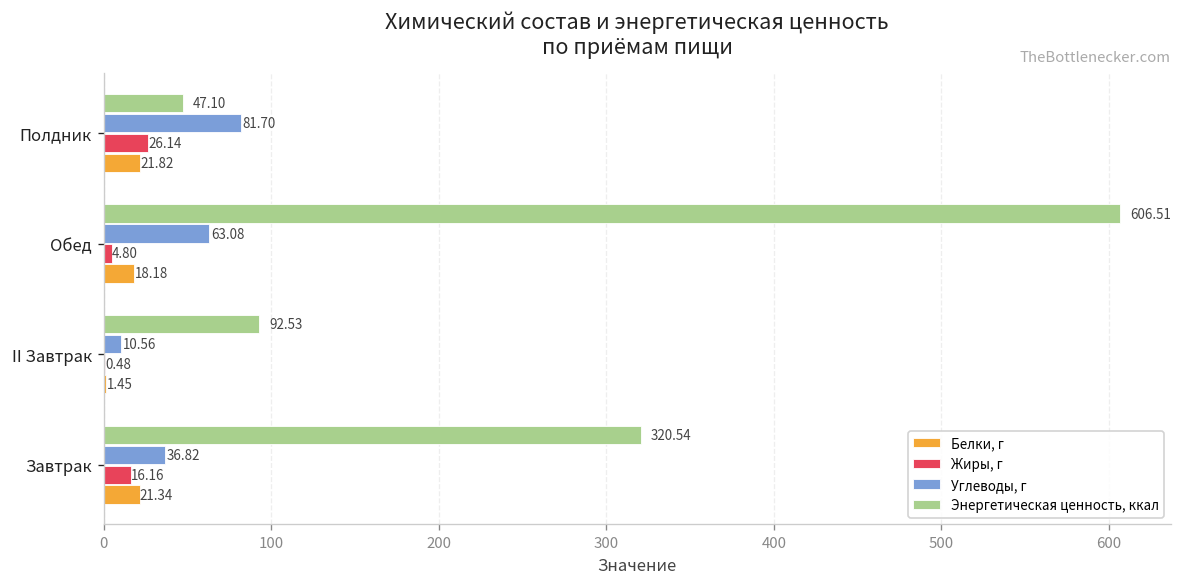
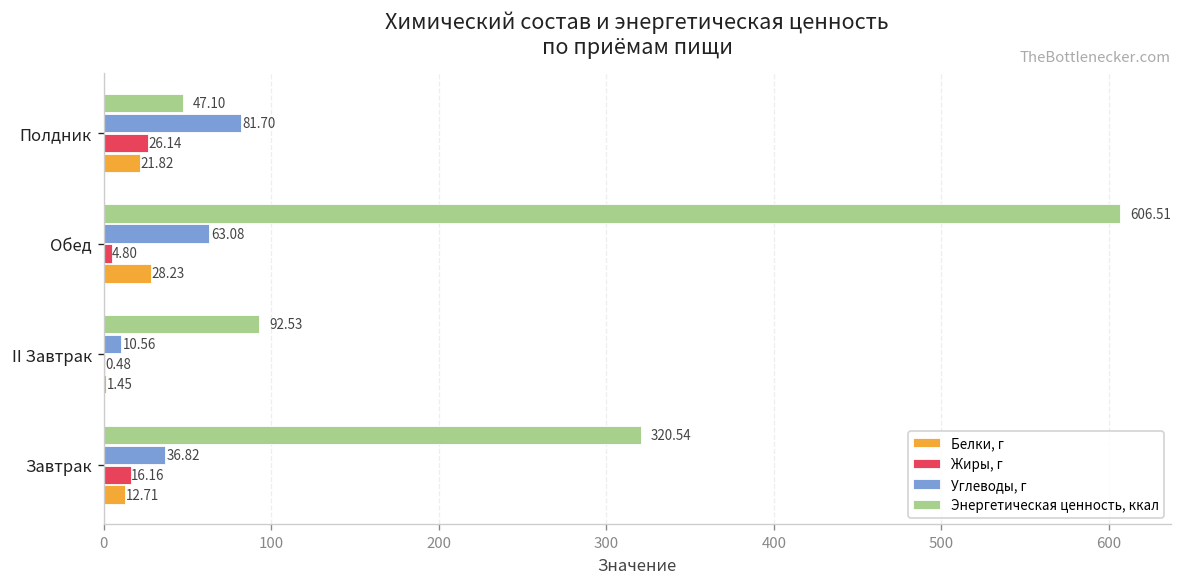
  {
    "Белки, г": {
      "Полдник": 21.82,
-     "Обед": 18.18,
+     "Обед": 28.23,
      "II Завтрак": 1.45,
-     "Завтрак": 21.34
+     "Завтрак": 12.71
    },
    "Жиры, г": {
      "Полдник": 26.14,
      "Обед": 4.80,
      "II Завтрак": 0.48,
      "Завтрак": 16.16
    },
    "Углеводы, г": {
      "Полдник": 81.70,
      "Обед": 63.08,
      "II Завтрак": 10.56,
      "Завтрак": 36.82
    },
    "Энергетическая ценность, ккал": {
      "Полдник": 47.10,
      "Обед": 606.51,
      "II Завтрак": 92.53,
      "Завтрак": 320.54
    }
  }
